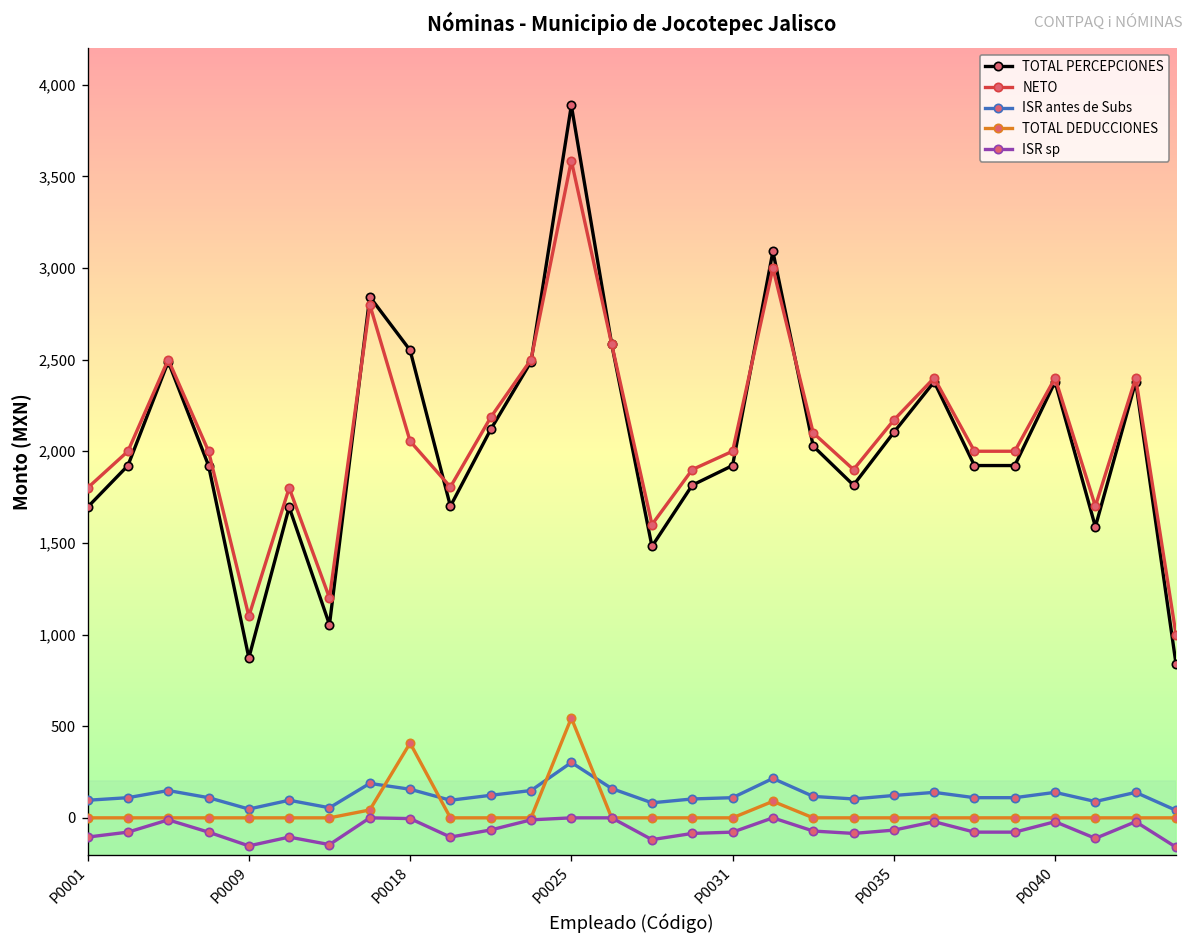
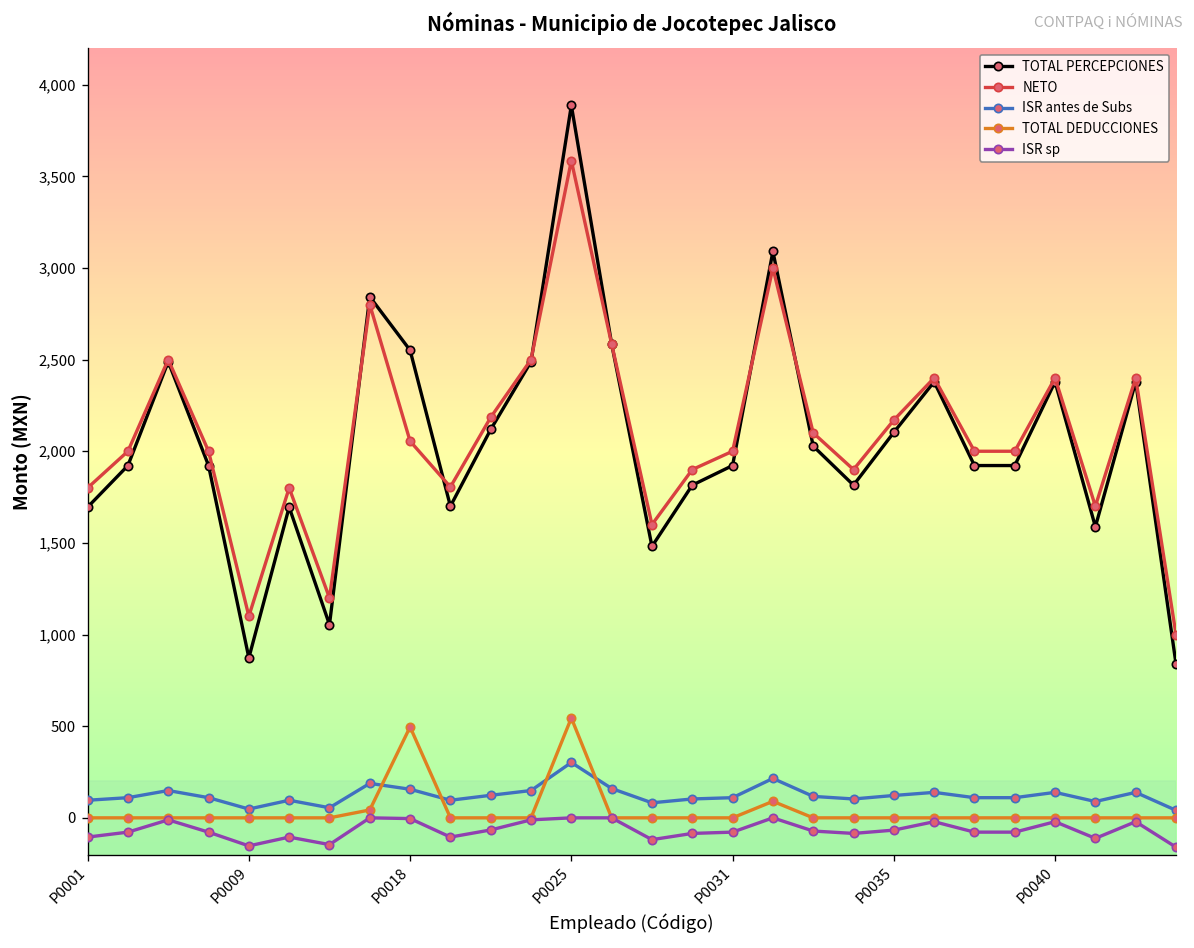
  {
    "TOTAL PERCEPCIONES": {
      "P0001": "1,700",
      "P0009": "870",
      "P0018": "2,550",
      "P0025": "3,890",
      "P0031": "1,920",
      "P0035": "2,100",
      "P0040": "2,380"
    },
    "NETO": {
      "P0001": "1,800",
      "P0009": "1,100",
      "P0018": "2,060",
      "P0025": "3,590",
      "P0031": "2,000",
      "P0035": "2,170",
      "P0040": "2,400"
    },
    "ISR antes de Subs": {
      "P0025": "300"
    },
    "TOTAL DEDUCCIONES": {
-     "P0018": "410",
+     "P0018": "500",
      "P0025": "550"
    }
  }
